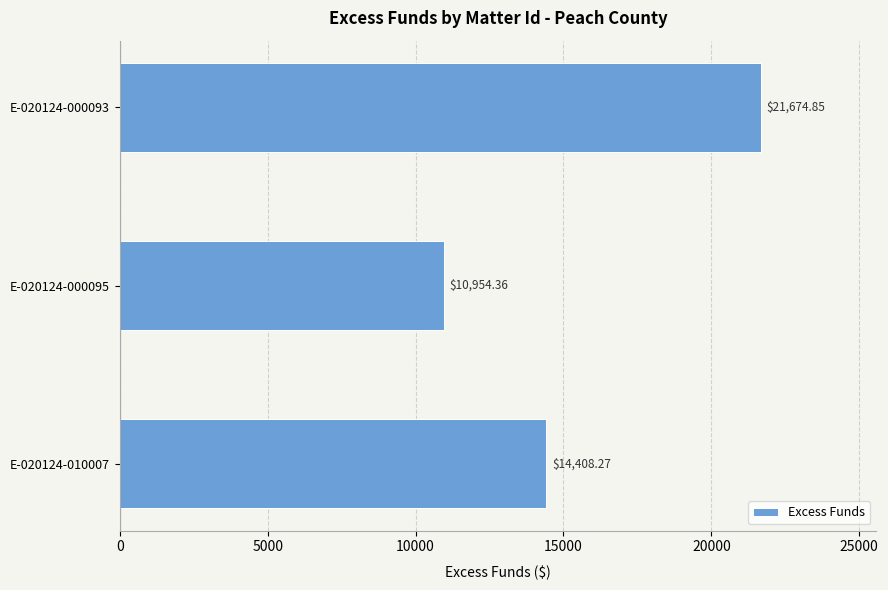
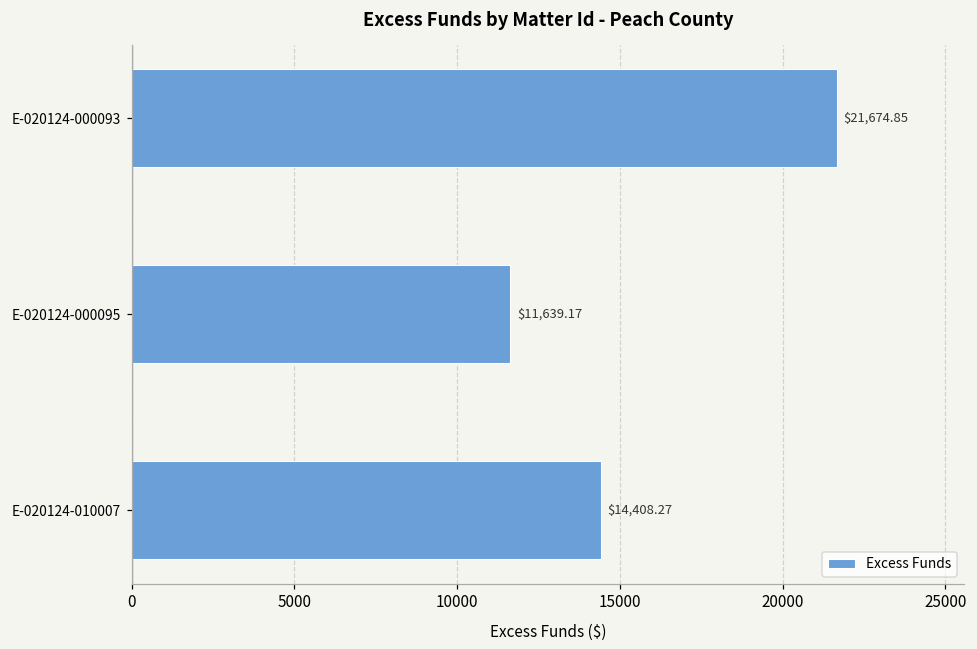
  {
    "E-020124-000093": "$21,674.85",
-   "E-020124-000095": "$10,954.36",
+   "E-020124-000095": "$11,639.17",
    "E-020124-010007": "$14,408.27"
  }
